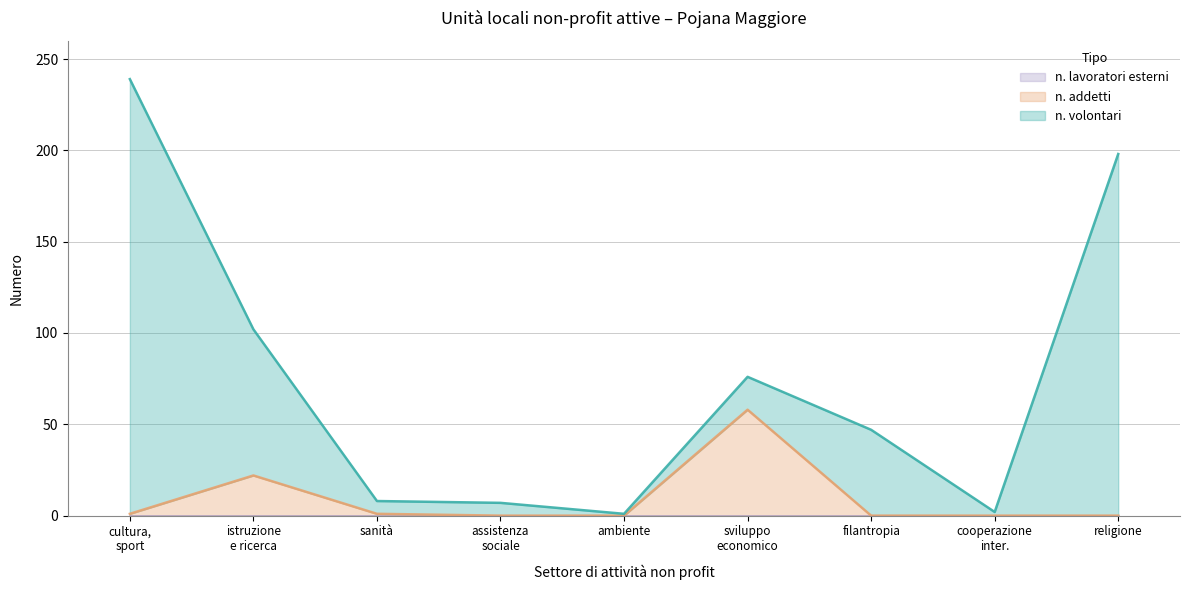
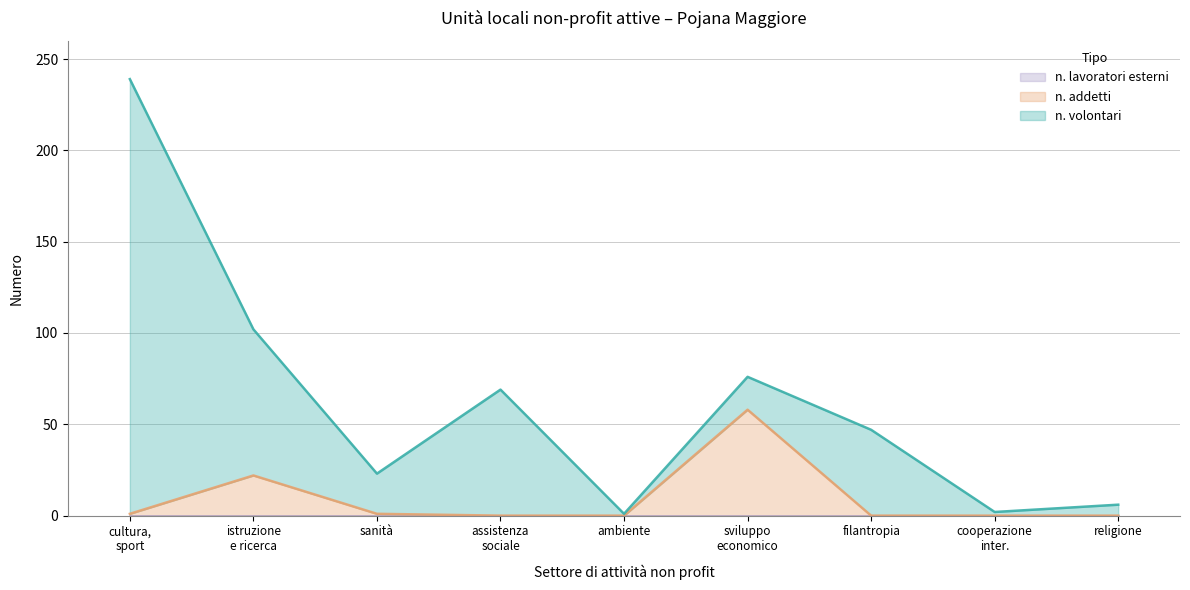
  {
    "n. volontari": {
      "cultura, sport": 238,
      "istruzione e ricerca": 80,
-     "sanità": 7,
-     "assistenza sociale": 7,
+     "sanità": 22,
+     "assistenza sociale": 69,
      "sviluppo economico": 18,
      "filantropia": 47,
      "cooperazione inter.": 2,
-     "religione": 198
+     "religione": 6
    }
  }
